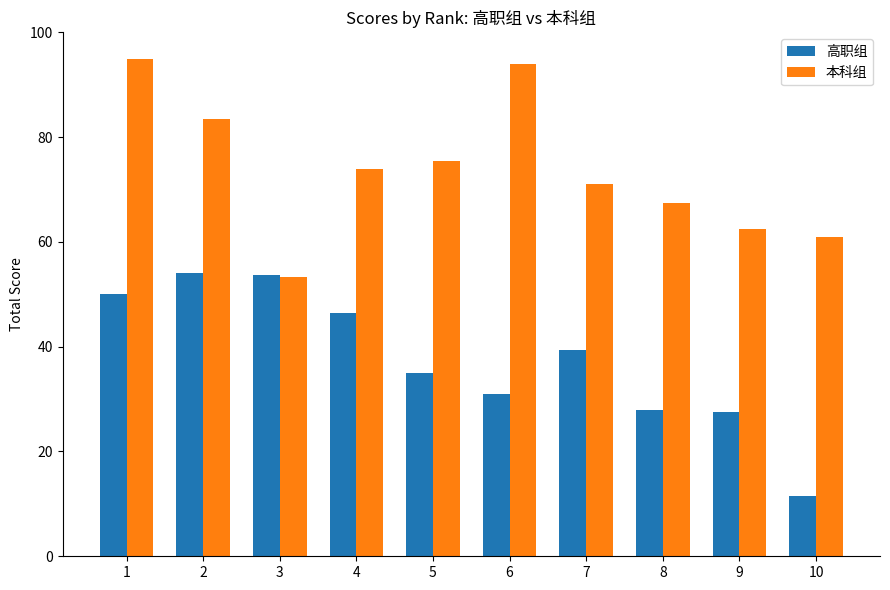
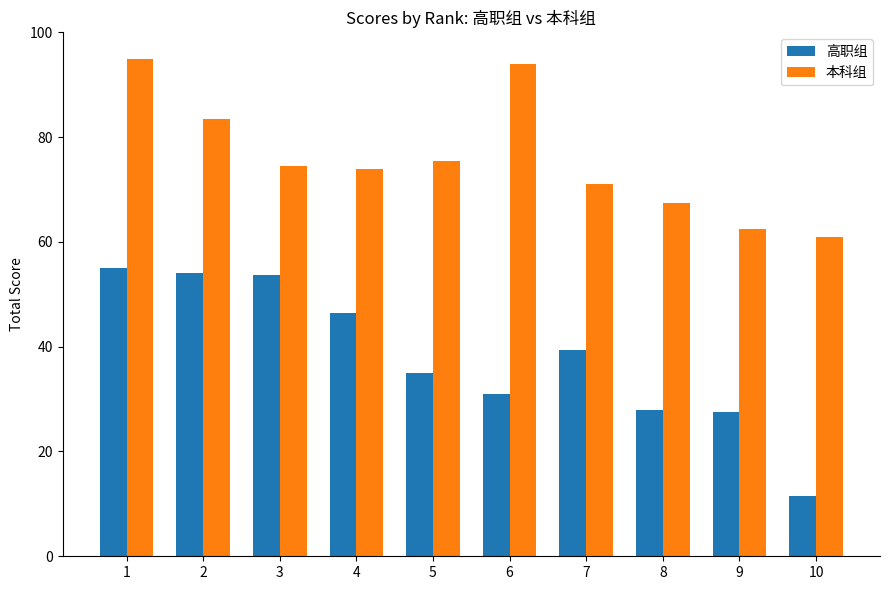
  {
    "高职组": {
-     "1": 50,
+     "1": 55,
      "2": 54,
      "3": 54,
      "4": 47,
      "5": 35,
      "6": 31,
      "7": 39,
      "8": 28,
      "9": 28,
      "10": 12
    },
    "本科组": {
      "1": 95,
      "2": 84,
-     "3": 53,
+     "3": 75,
      "4": 74,
      "5": 75,
      "6": 94,
      "7": 71,
      "8": 68,
      "9": 63,
      "10": 61
    }
  }
